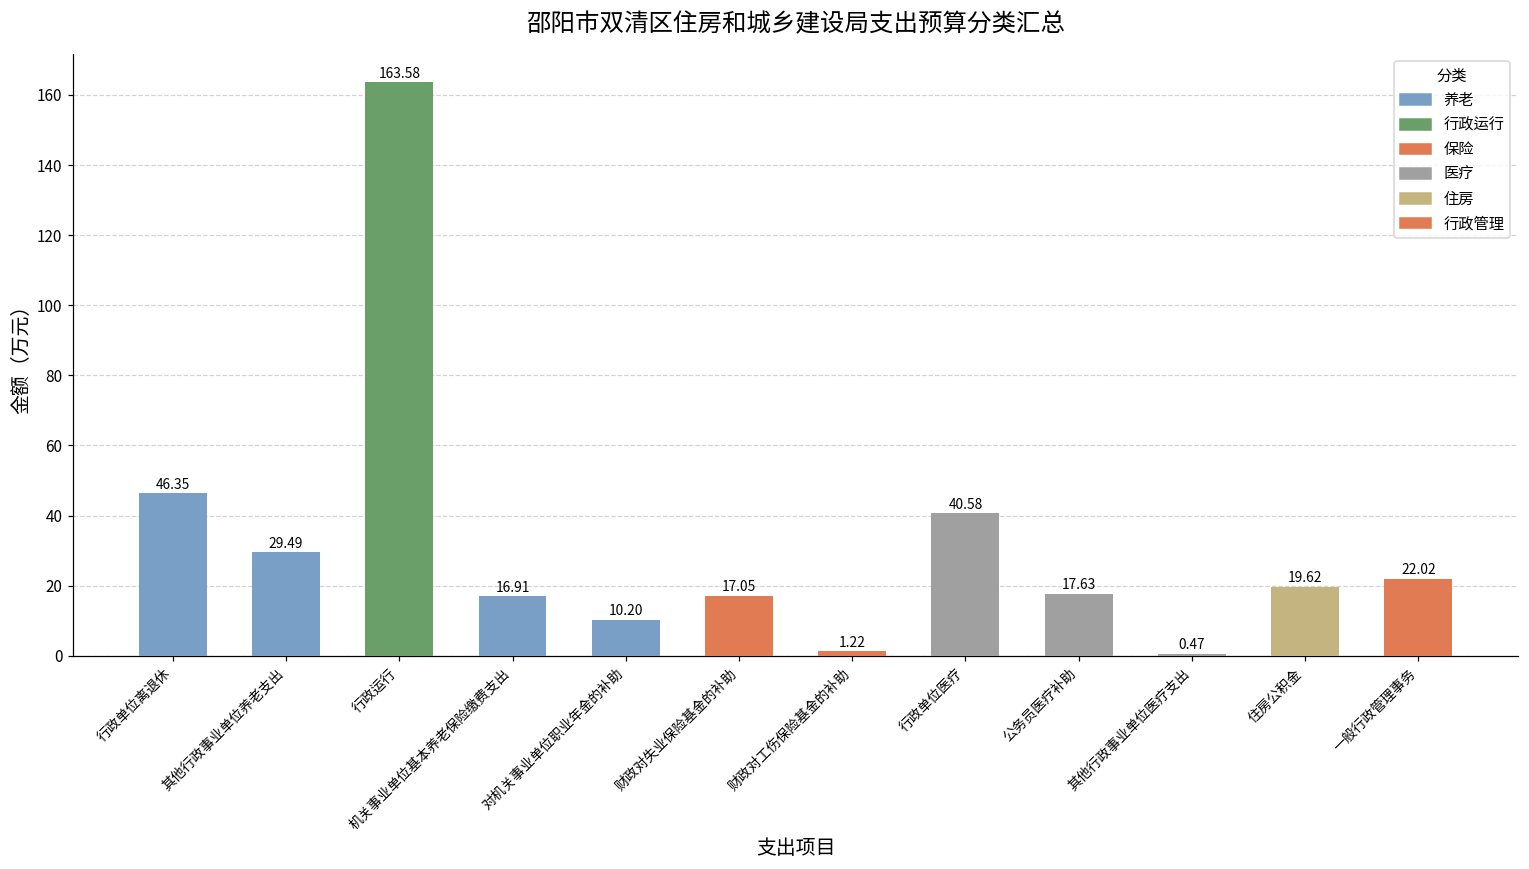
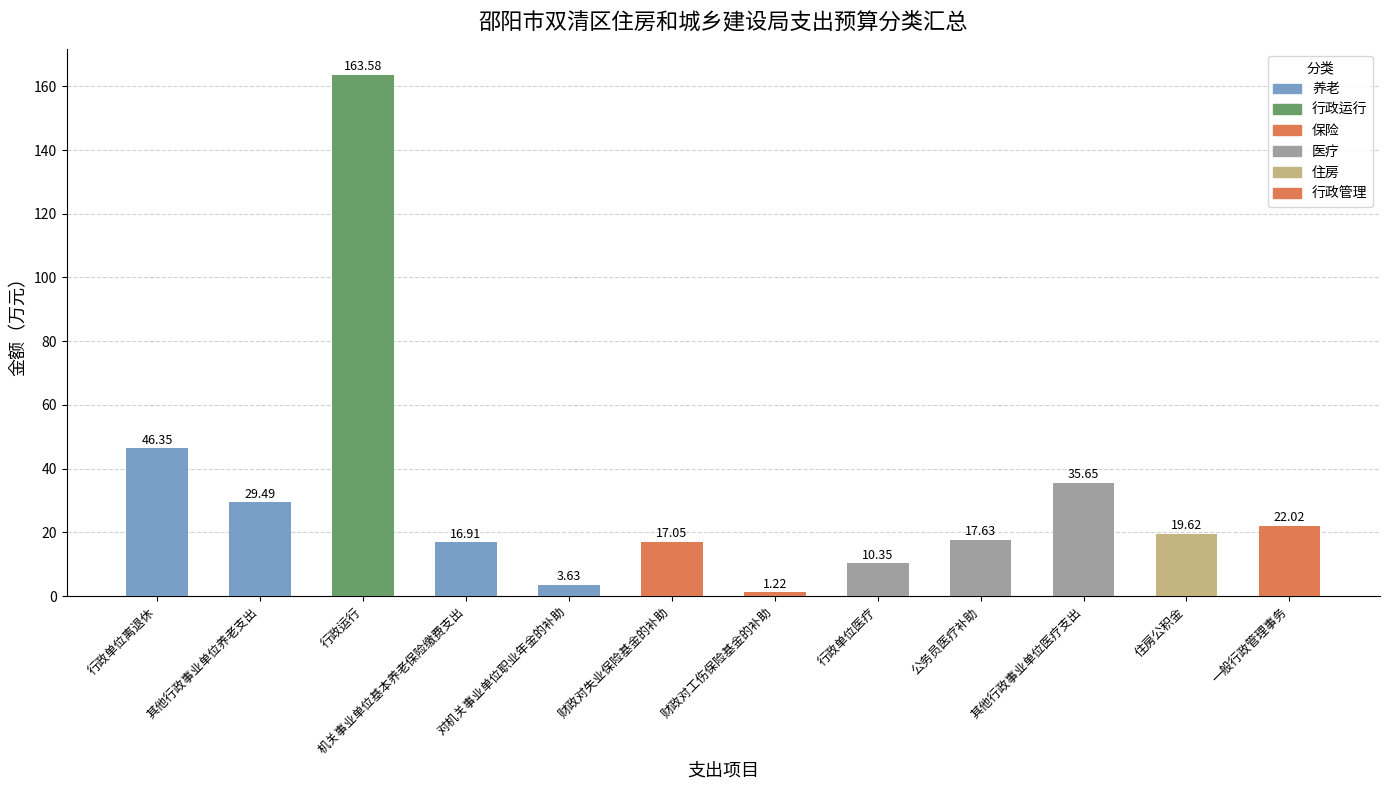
  {
    "行政单位离退休": 46.35,
    "其他行政事业单位养老支出": 29.49,
    "行政运行": 163.58,
    "机关事业单位基本养老保险缴费支出": 16.91,
-   "对机关事业单位职业年金的补助": 10.20,
+   "对机关事业单位职业年金的补助": 3.63,
    "财政对失业保险基金的补助": 17.05,
    "财政对工伤保险基金的补助": 1.22,
-   "行政单位医疗": 40.58,
+   "行政单位医疗": 10.35,
    "公务员医疗补助": 17.63,
-   "其他行政事业单位医疗支出": 0.47,
+   "其他行政事业单位医疗支出": 35.65,
    "住房公积金": 19.62,
    "一般行政管理事务": 22.02
  }
